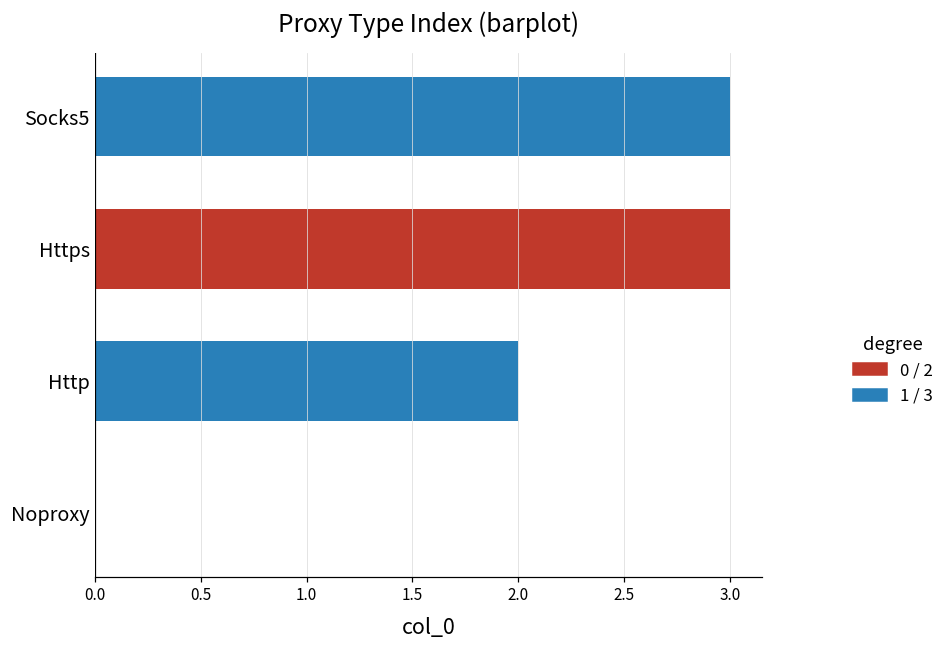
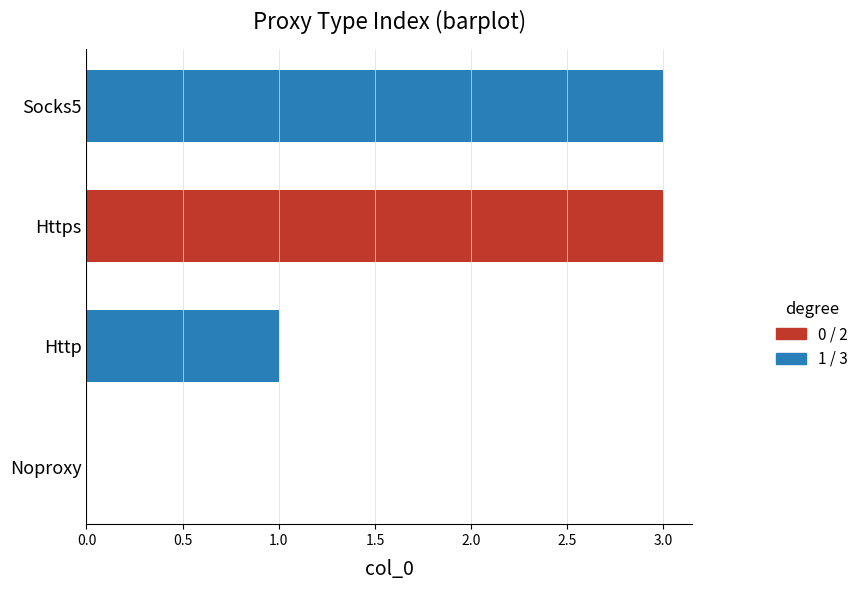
  {
    "Socks5": 3,
    "Https": 3,
-   "Http": 2,
+   "Http": 1,
    "Noproxy": 0
  }
